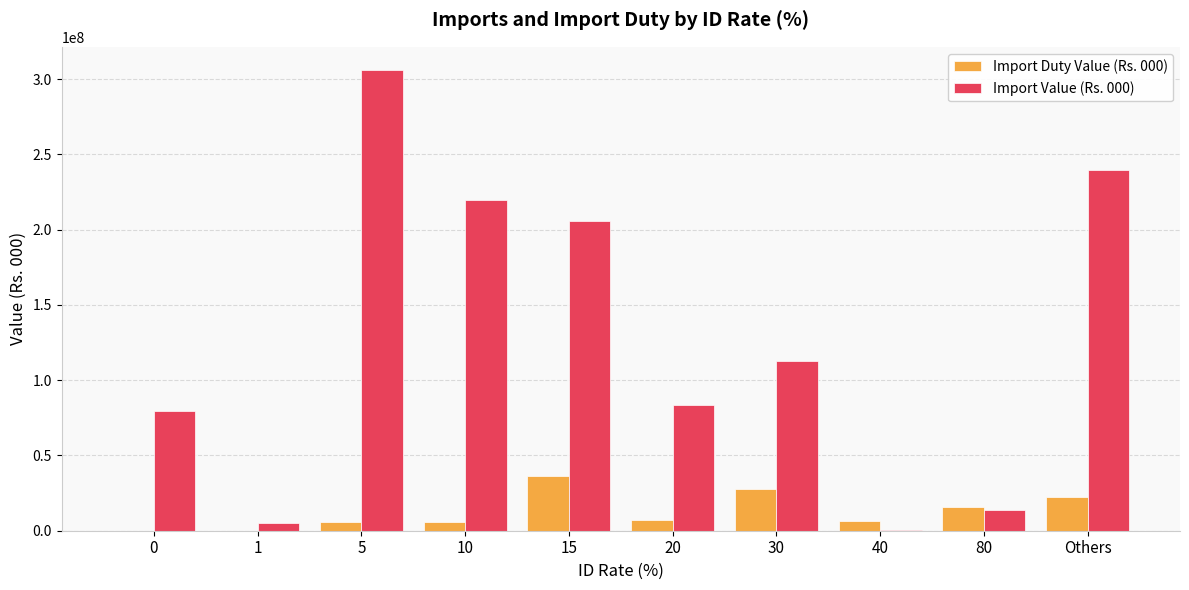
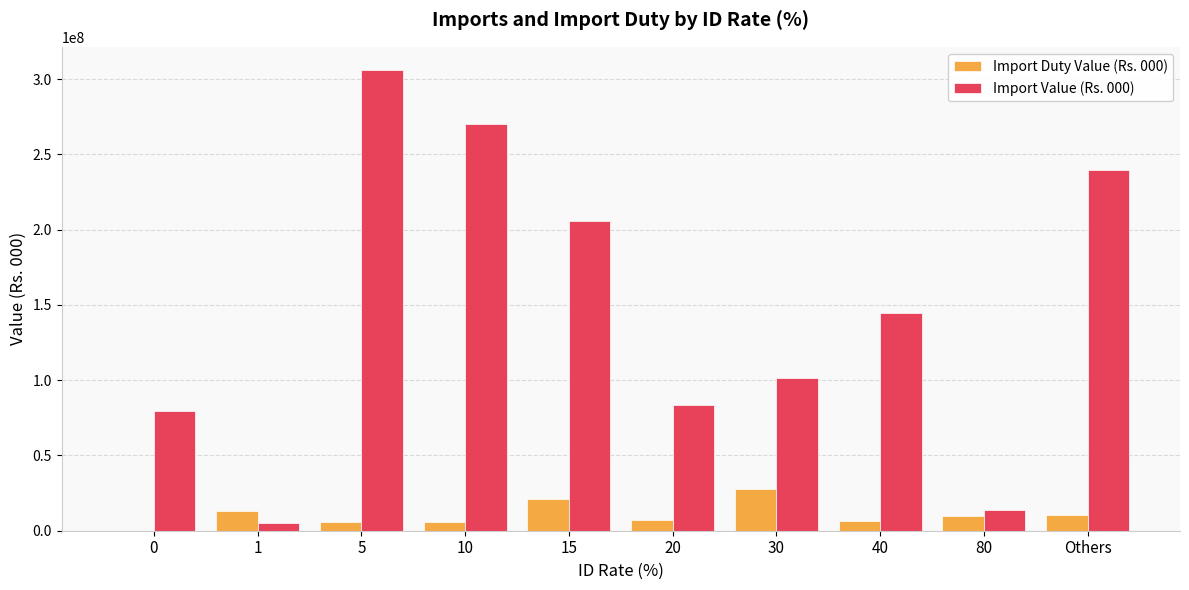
  {
    "Import Duty Value (Rs. 000)": {
      "0": 0,
-     "1": 0,
+     "1": 13000000,
      "5": 6000000,
      "10": 6000000,
-     "15": 36000000,
+     "15": 21000000,
      "20": 7000000,
      "30": 28000000,
      "40": 6000000,
-     "80": 15000000,
-     "Others": 22000000
+     "80": 10000000,
+     "Others": 10000000
    },
    "Import Value (Rs. 000)": {
      "0": 80000000,
      "1": 5000000,
      "5": 306000000,
-     "10": 220000000,
+     "10": 270000000,
      "15": 206000000,
      "20": 84000000,
-     "30": 113000000,
-     "40": 0,
+     "30": 101000000,
+     "40": 144000000,
      "80": 14000000,
      "Others": 240000000
    }
  }
